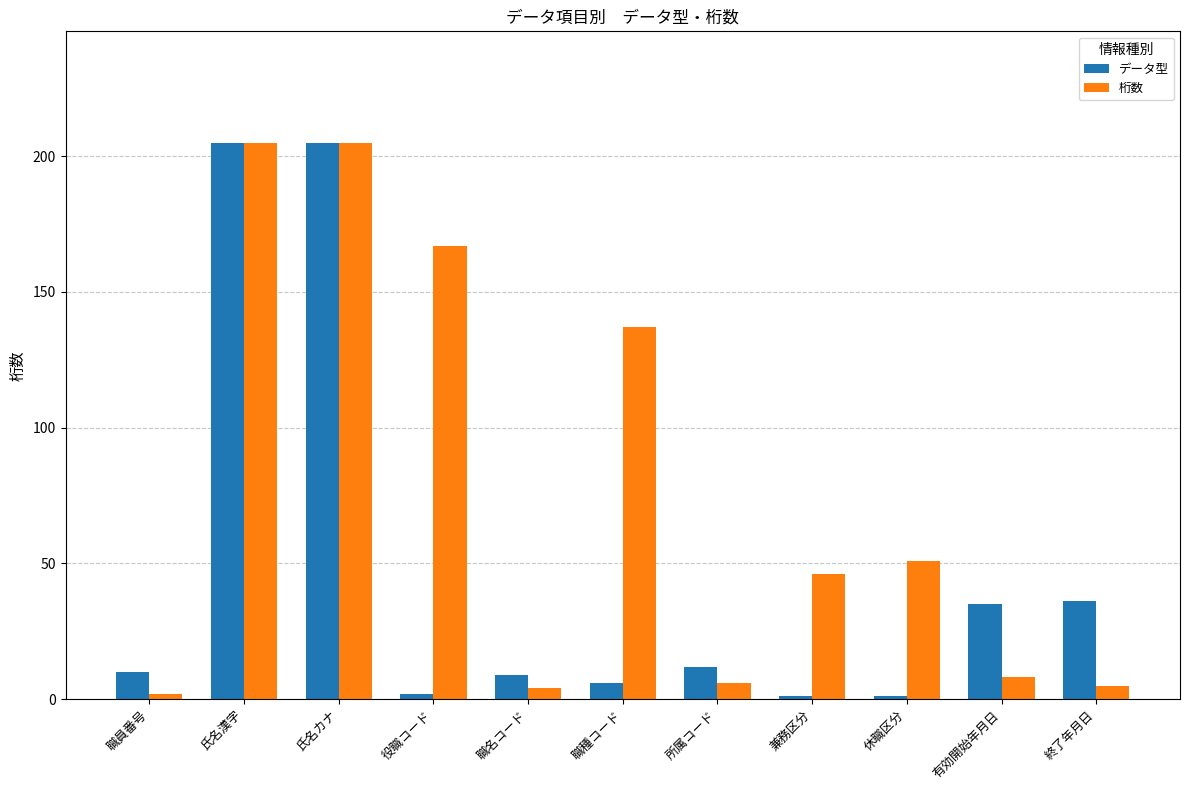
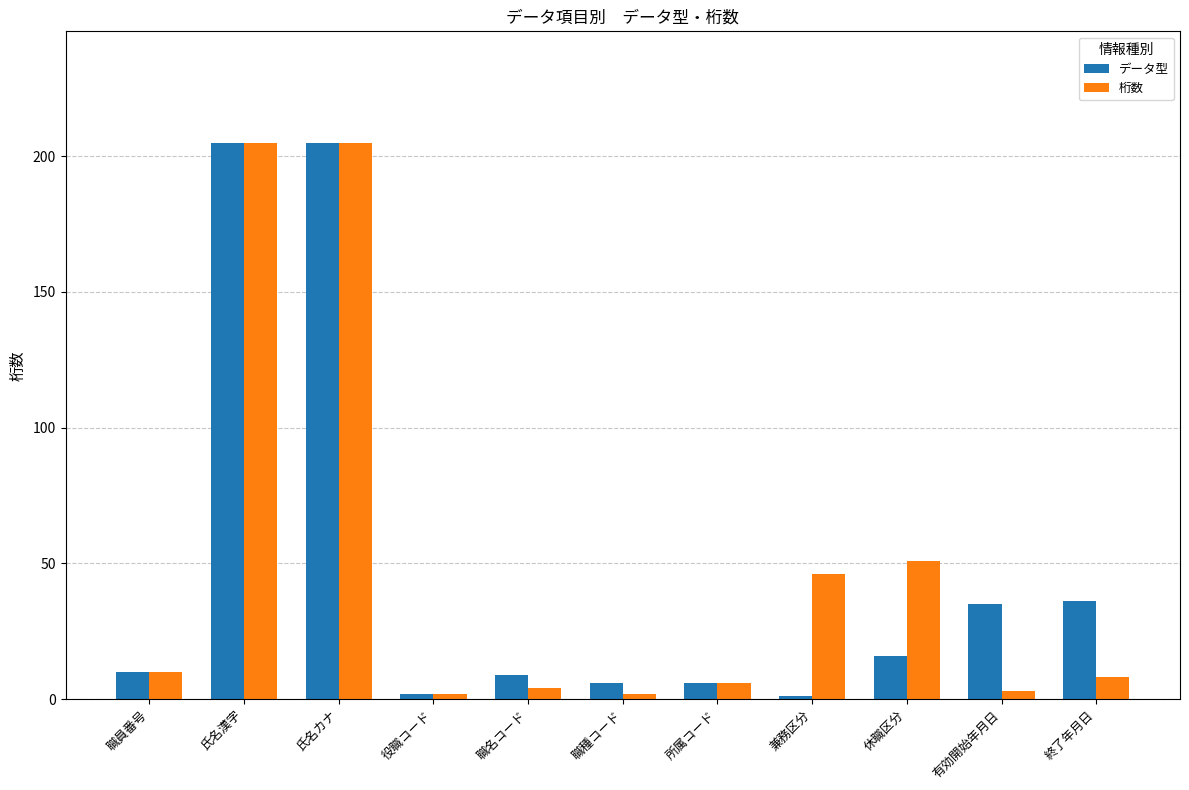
  {
    "データ型": {
      "職員番号": 10,
      "氏名漢字": 205,
      "氏名カナ": 205,
      "役職コード": 2,
      "職名コード": 9,
      "職種コード": 6,
-     "所属コード": 12,
+     "所属コード": 6,
      "兼務区分": 1,
-     "休職区分": 1,
+     "休職区分": 16,
      "有効開始年月日": 35,
      "終了年月日": 36
    },
    "桁数": {
-     "職員番号": 2,
+     "職員番号": 10,
      "氏名漢字": 205,
      "氏名カナ": 205,
-     "役職コード": 167,
+     "役職コード": 2,
      "職名コード": 4,
-     "職種コード": 137,
+     "職種コード": 2,
      "所属コード": 6,
      "兼務区分": 46,
      "休職区分": 51,
-     "有効開始年月日": 8,
-     "終了年月日": 5
+     "有効開始年月日": 3,
+     "終了年月日": 8
    }
  }
